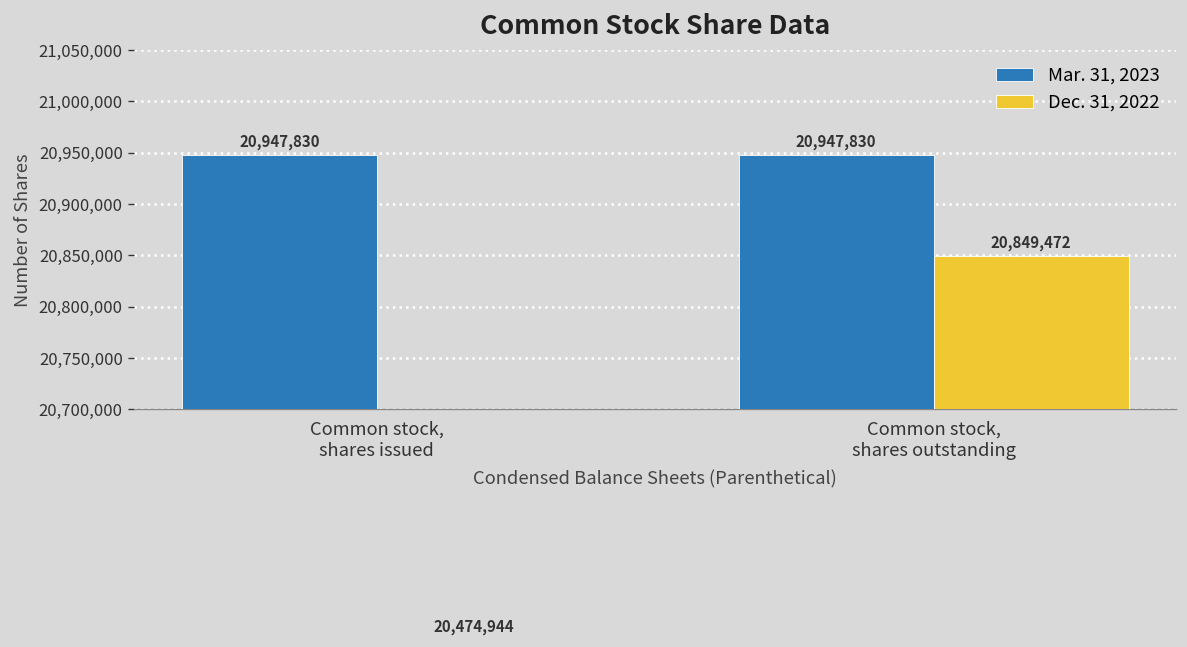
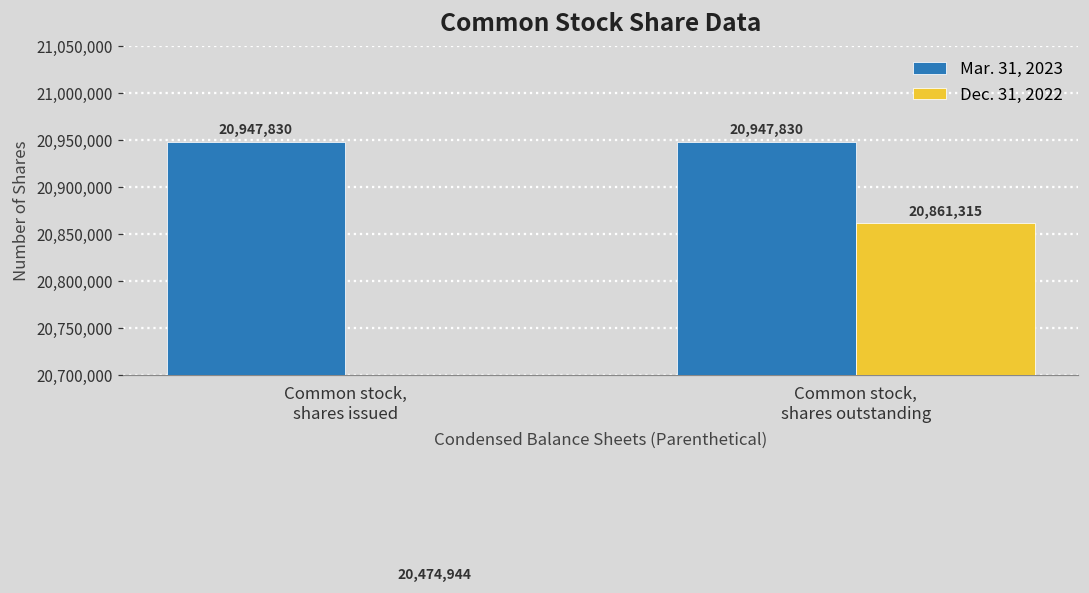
  {
    "Mar. 31, 2023": {
      "Common stock, shares issued": "20,947,830",
      "Common stock, shares outstanding": "20,947,830"
    },
    "Dec. 31, 2022": {
-     "Common stock, shares outstanding": "20,849,472"
+     "Common stock, shares outstanding": "20,861,315"
    }
  }
